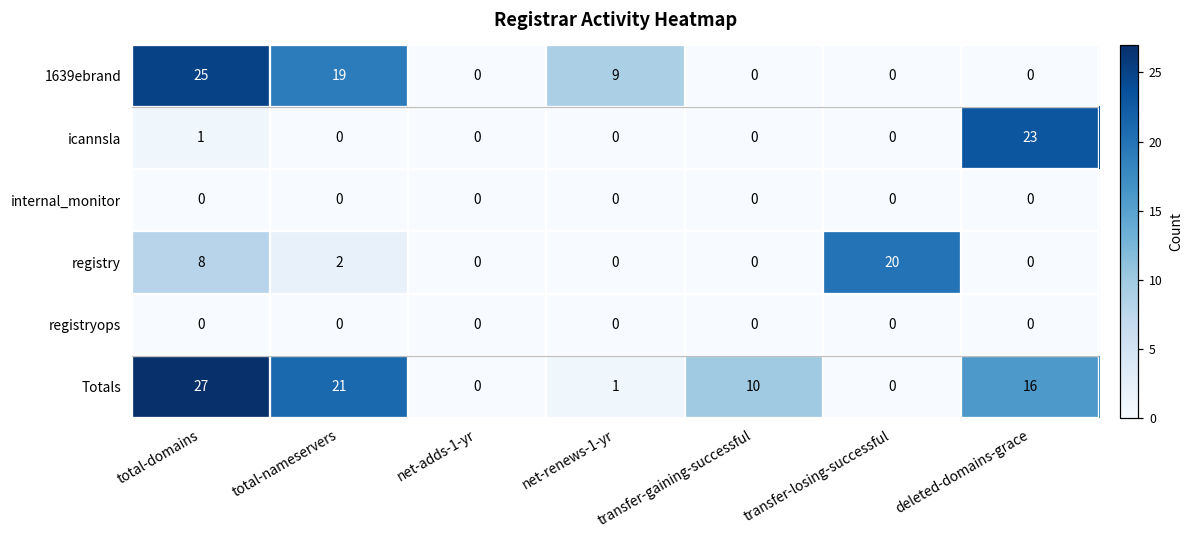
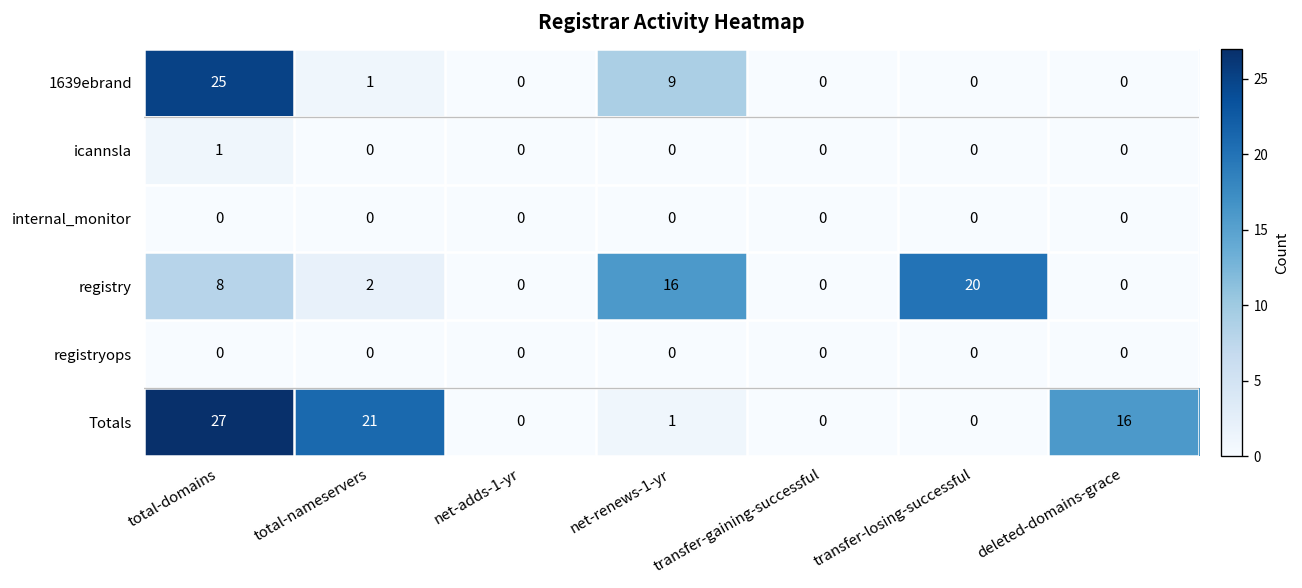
  {
    "1639ebrand": {
      "total-domains": 25,
-     "total-nameservers": 19,
+     "total-nameservers": 1,
      "net-adds-1-yr": 0,
      "net-renews-1-yr": 9,
      "transfer-gaining-successful": 0,
      "transfer-losing-successful": 0,
      "deleted-domains-grace": 0
    },
    "icannsla": {
      "total-domains": 1,
      "total-nameservers": 0,
      "net-adds-1-yr": 0,
      "net-renews-1-yr": 0,
      "transfer-gaining-successful": 0,
      "transfer-losing-successful": 0,
-     "deleted-domains-grace": 23
+     "deleted-domains-grace": 0
    },
    "internal_monitor": {
      "total-domains": 0,
      "total-nameservers": 0,
      "net-adds-1-yr": 0,
      "net-renews-1-yr": 0,
      "transfer-gaining-successful": 0,
      "transfer-losing-successful": 0,
      "deleted-domains-grace": 0
    },
    "registry": {
      "total-domains": 8,
      "total-nameservers": 2,
      "net-adds-1-yr": 0,
-     "net-renews-1-yr": 0,
+     "net-renews-1-yr": 16,
      "transfer-gaining-successful": 0,
      "transfer-losing-successful": 20,
      "deleted-domains-grace": 0
    },
    "registryops": {
      "total-domains": 0,
      "total-nameservers": 0,
      "net-adds-1-yr": 0,
      "net-renews-1-yr": 0,
      "transfer-gaining-successful": 0,
      "transfer-losing-successful": 0,
      "deleted-domains-grace": 0
    },
    "Totals": {
      "total-domains": 27,
      "total-nameservers": 21,
      "net-adds-1-yr": 0,
      "net-renews-1-yr": 1,
-     "transfer-gaining-successful": 10,
+     "transfer-gaining-successful": 0,
      "transfer-losing-successful": 0,
      "deleted-domains-grace": 16
    }
  }
